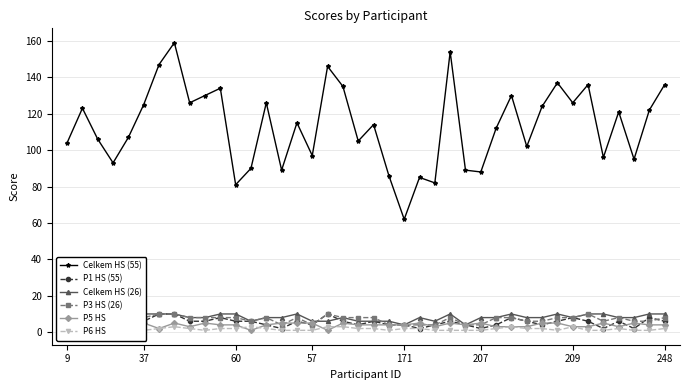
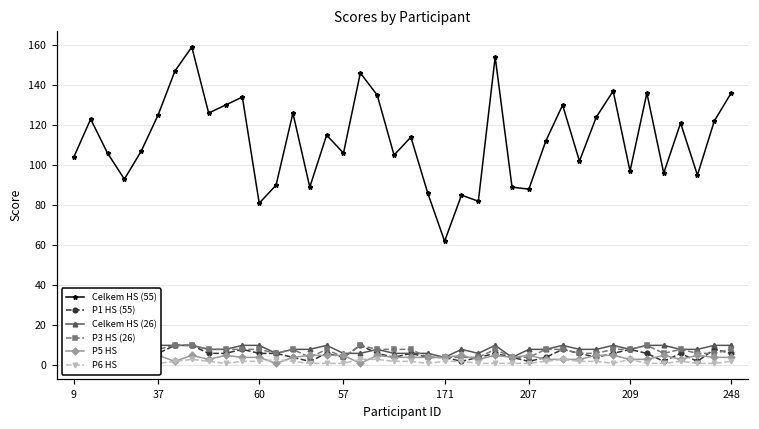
  {
    "Celkem HS (55)": {
      "60": 81,
-     "57": 97,
+     "57": 106,
      "171": 62,
      "207": 88,
-     "209": 126,
+     "209": 97,
      "248": 136
    }
  }
